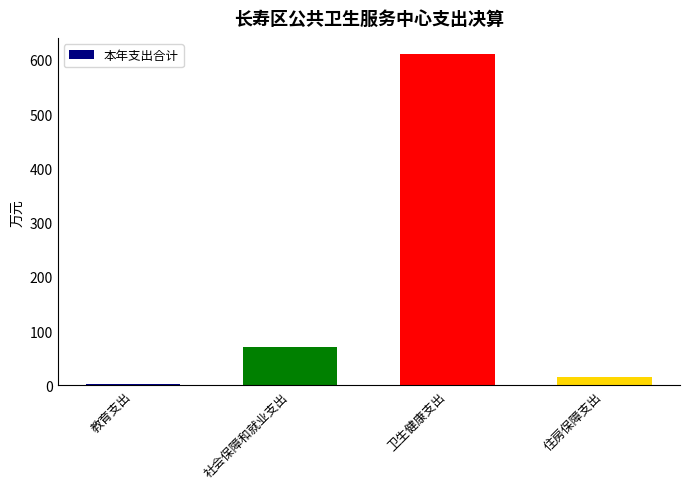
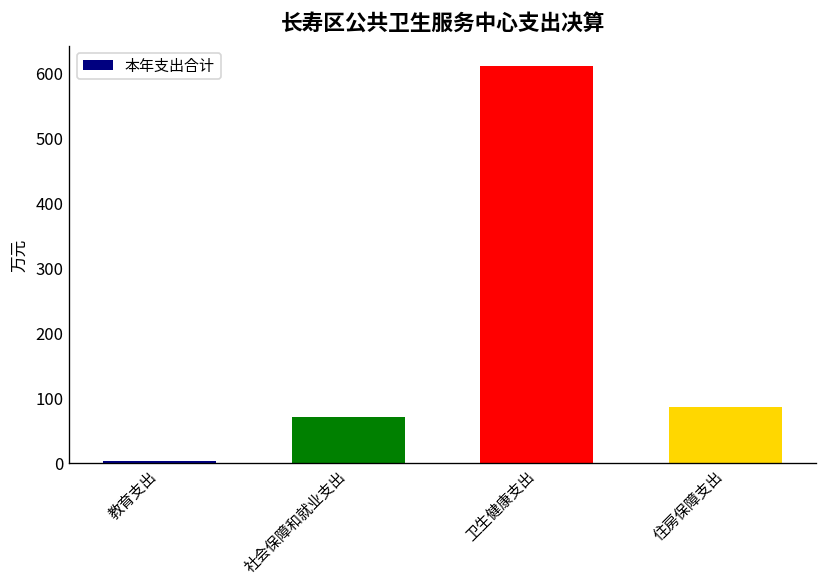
  {
    "社会保障和就业支出": 70,
    "卫生健康支出": 610,
-   "住房保障支出": 20
+   "住房保障支出": 90
  }
